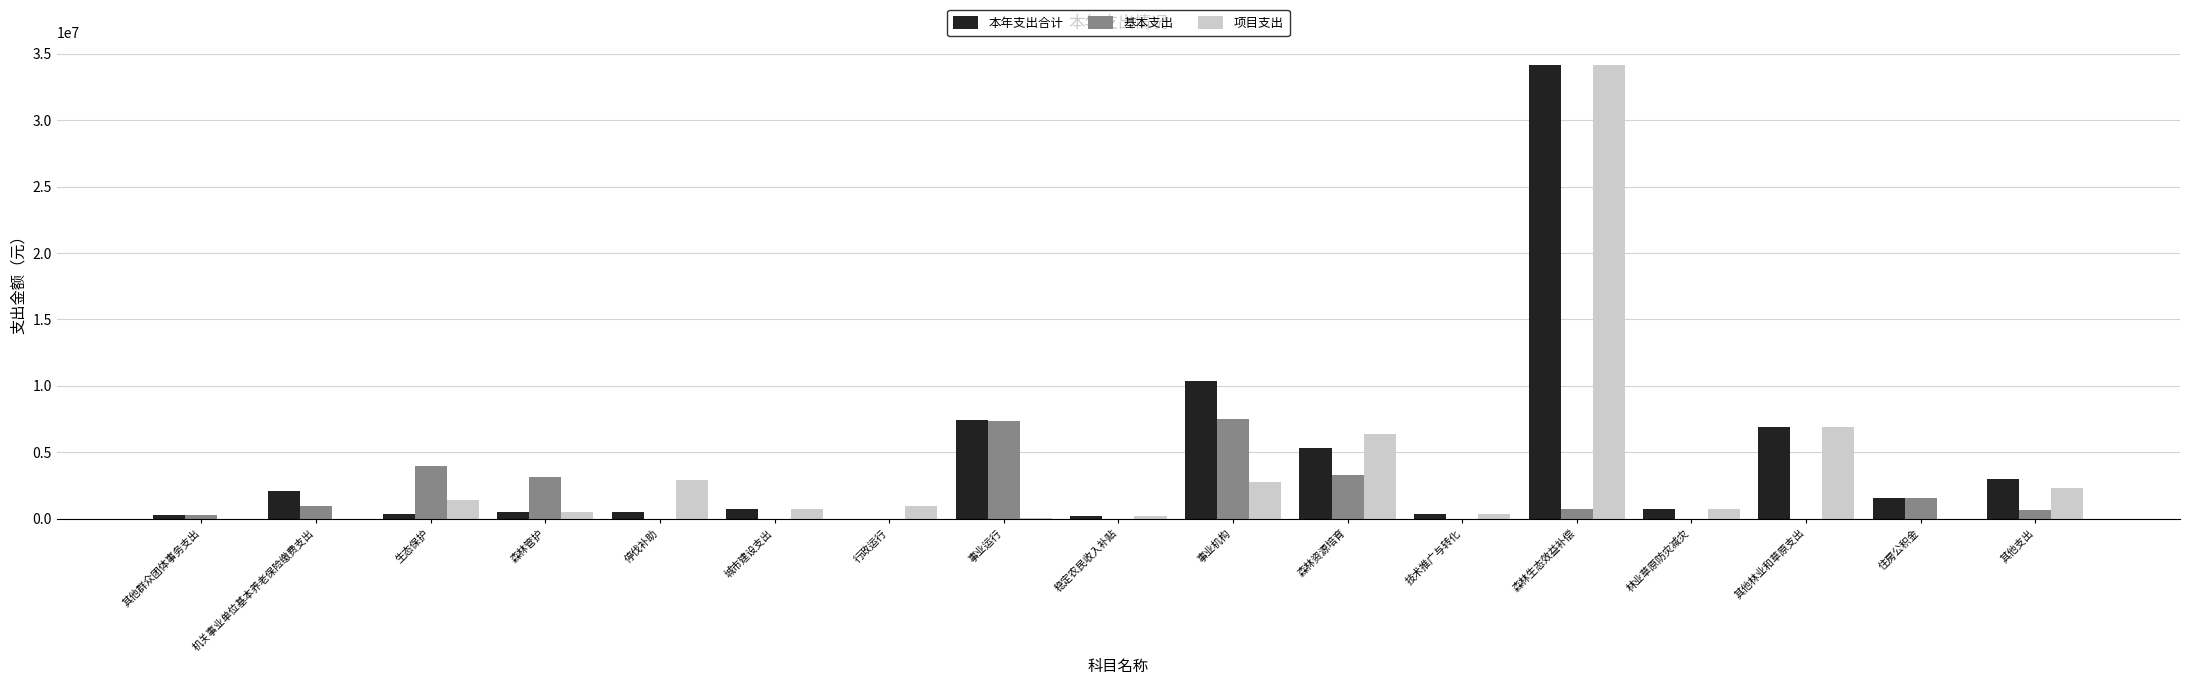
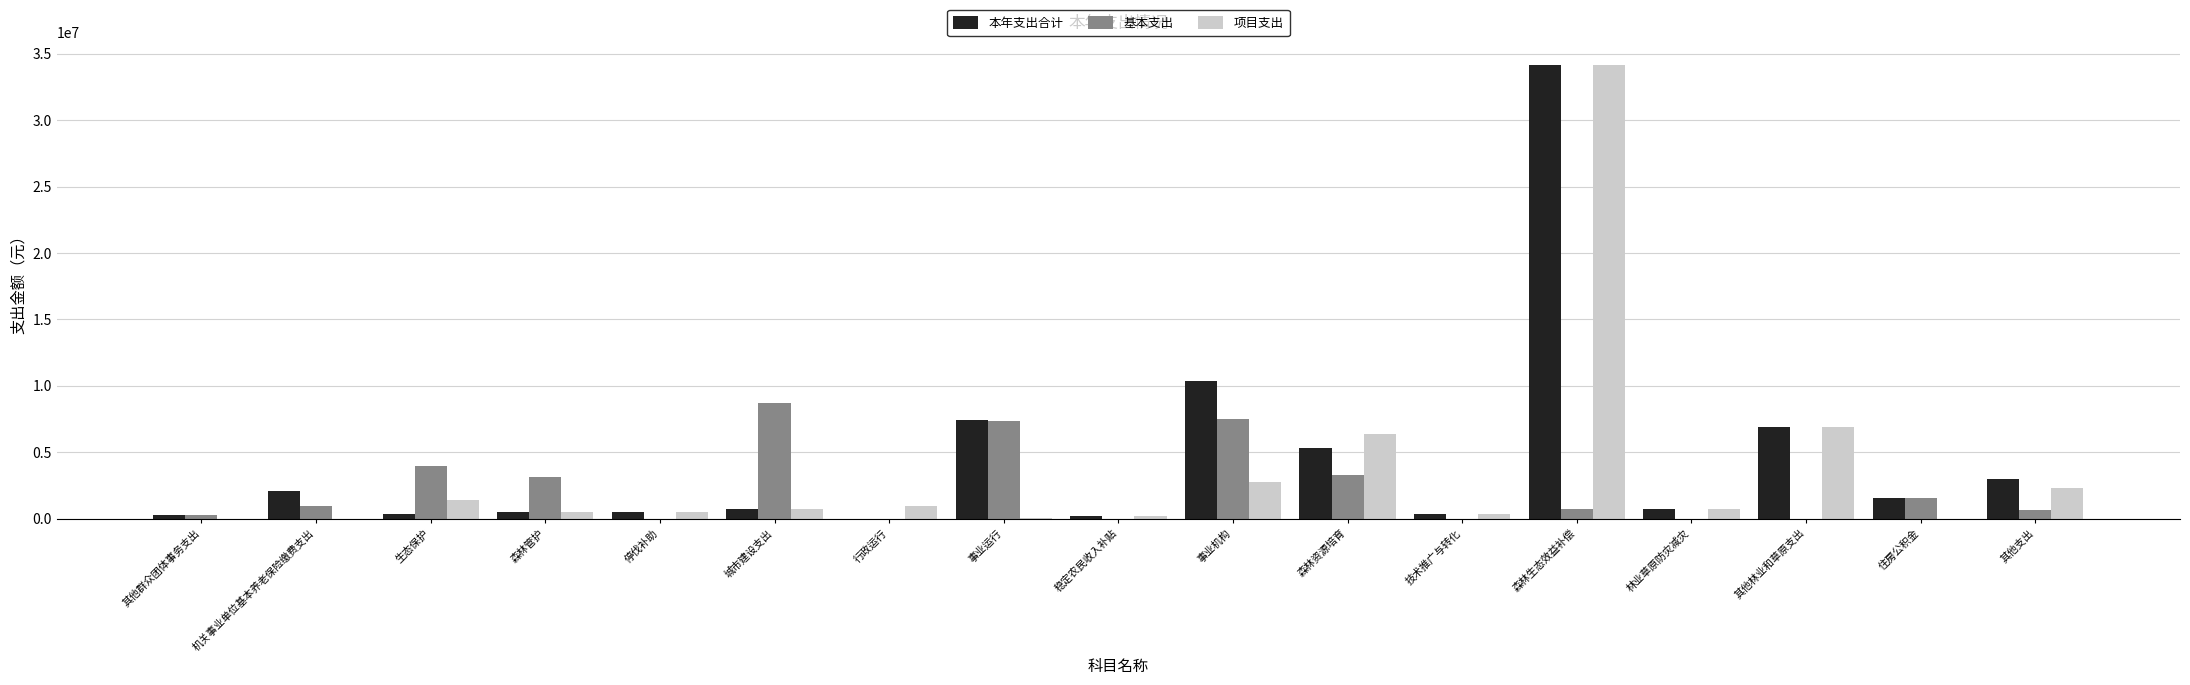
  {
    "本年支出合计": {
      "其他群众团体事务支出": 300000,
      "机关事业单位基本养老保险缴费支出": 2100000,
      "生态保护": 300000,
      "森林管护": 500000,
      "停伐补助": 500000,
      "城市建设支出": 700000,
      "事业运行": 7400000,
      "事业机构": 10300000,
      "森林资源培育": 5400000,
      "技术推广与转化": 400000,
      "森林生态效益补偿": 34200000,
      "林业草原防灾减灾": 700000,
      "其他林业和草原支出": 6900000,
      "住房公积金": 1500000,
      "其他支出": 3000000
    },
    "基本支出": {
      "其他群众团体事务支出": 300000,
      "机关事业单位基本养老保险缴费支出": 1000000,
      "生态保护": 4000000,
      "森林管护": 3200000,
      "停伐补助": 0,
-     "城市建设支出": 0,
+     "城市建设支出": 8700000,
      "事业运行": 7400000,
      "稳定农民收入补贴": 0,
      "事业机构": 7500000,
      "森林资源培育": 3300000,
      "技术推广与转化": 0,
      "森林生态效益补偿": 700000,
      "林业草原防灾减灾": 0,
      "其他林业和草原支出": 0,
      "住房公积金": 1500000,
      "其他支出": 700000
    },
    "项目支出": {
      "其他群众团体事务支出": 0,
      "机关事业单位基本养老保险缴费支出": 0,
      "生态保护": 1400000,
      "森林管护": 500000,
-     "停伐补助": 2900000,
+     "停伐补助": 500000,
      "城市建设支出": 700000,
      "行政运行": 1000000,
      "事业机构": 2800000,
      "森林资源培育": 6400000,
      "技术推广与转化": 400000,
      "森林生态效益补偿": 34200000,
      "林业草原防灾减灾": 700000,
      "其他林业和草原支出": 6900000,
      "住房公积金": 0,
      "其他支出": 2300000
    }
  }
